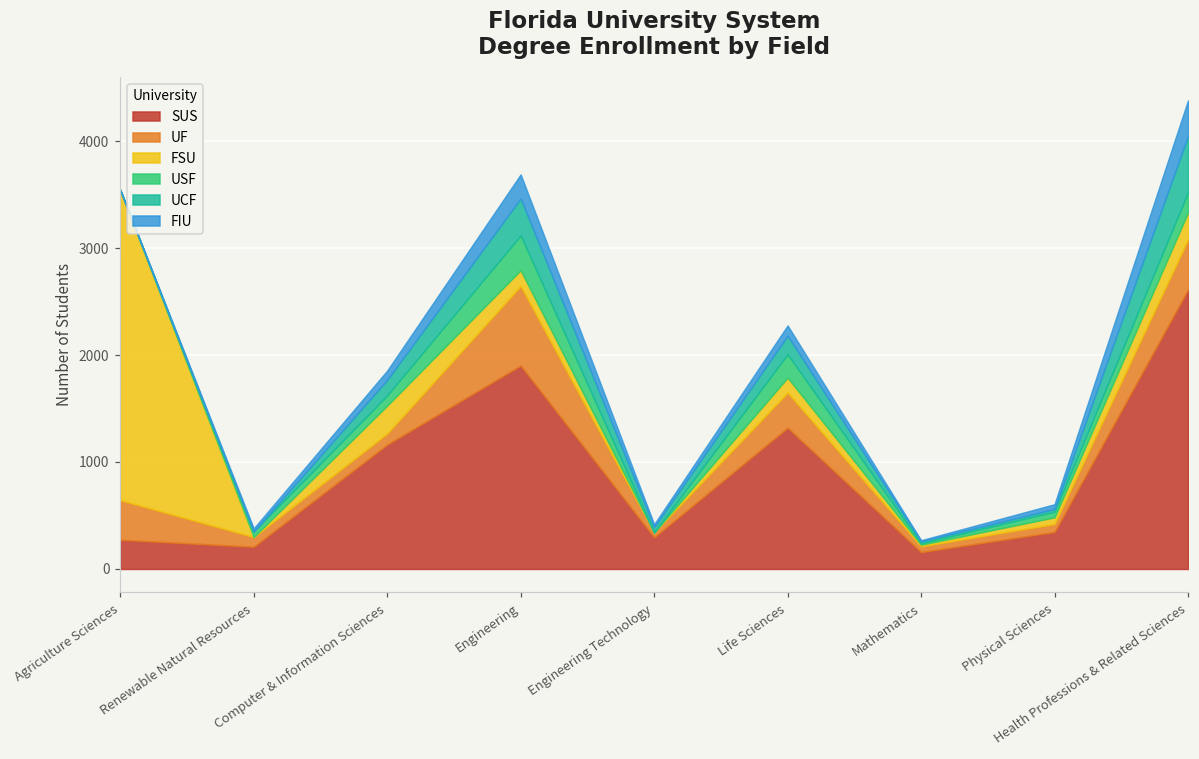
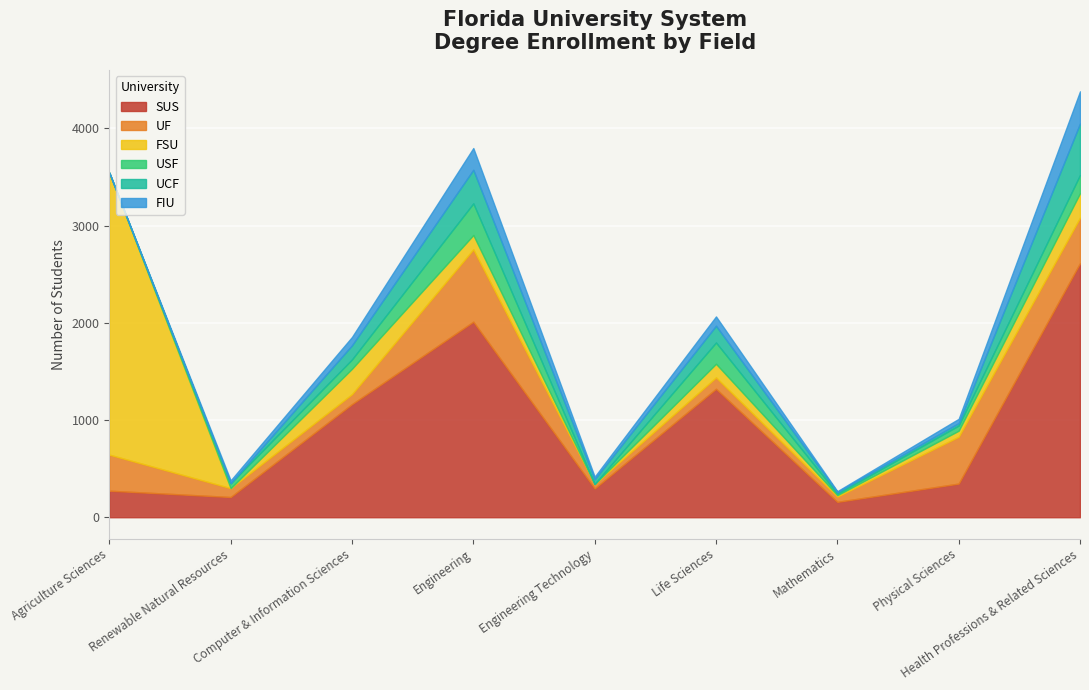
  {
    "SUS": {
      "Agriculture Sciences": 300,
      "Renewable Natural Resources": 200,
      "Computer & Information Sciences": 1200,
-     "Engineering": 1900,
+     "Engineering": 2000,
      "Engineering Technology": 300,
      "Life Sciences": 1300,
      "Mathematics": 200,
      "Physical Sciences": 300,
      "Health Professions & Related Sciences": 2600
    },
    "UF": {
      "Agriculture Sciences": 400,
      "Computer & Information Sciences": 100,
      "Engineering": 700,
-     "Life Sciences": 300,
-     "Physical Sciences": 100,
+     "Life Sciences": 100,
+     "Physical Sciences": 500,
      "Health Professions & Related Sciences": 500
    },
    "FSU": {
      "Computer & Information Sciences": 300,
      "Engineering": 100,
      "Life Sciences": 100,
      "Physical Sciences": 100,
      "Health Professions & Related Sciences": 300
    },
    "FIU": {
      "Renewable Natural Resources": 0,
      "Computer & Information Sciences": 100,
      "Engineering": 200,
      "Life Sciences": 100,
      "Physical Sciences": 0,
      "Health Professions & Related Sciences": 300
    }
  }
